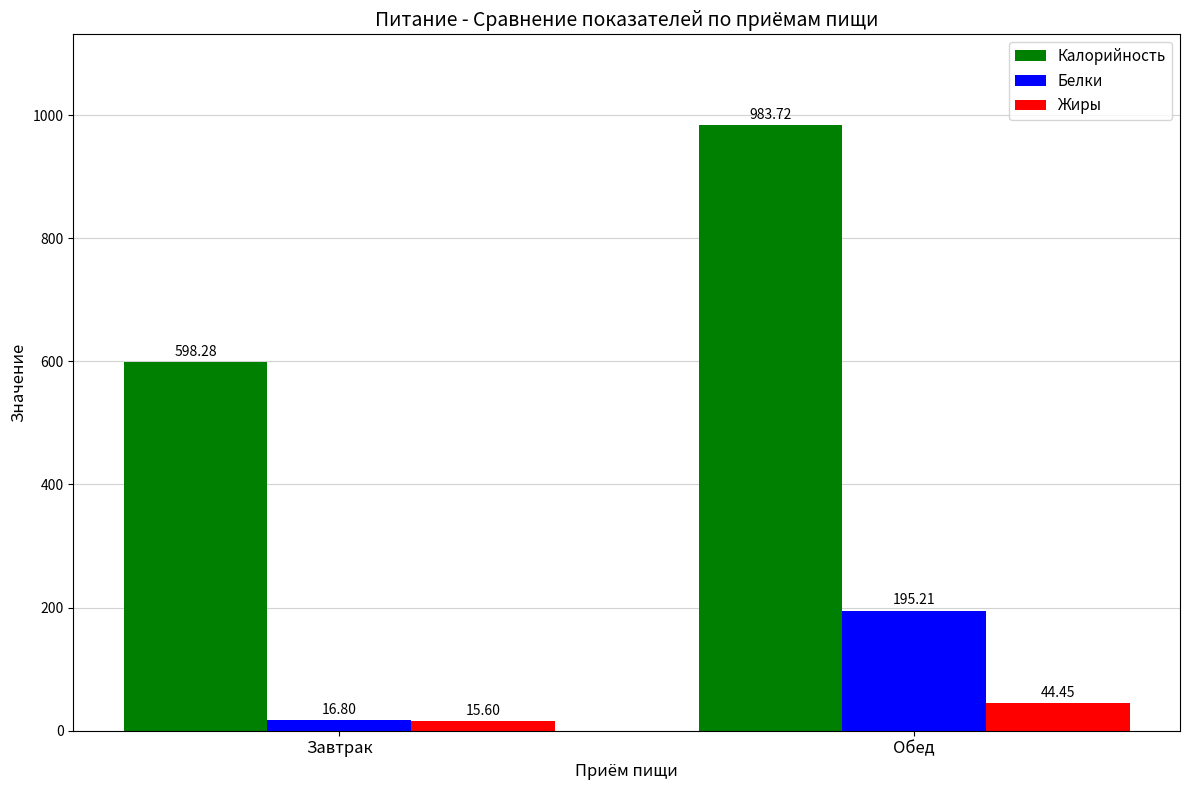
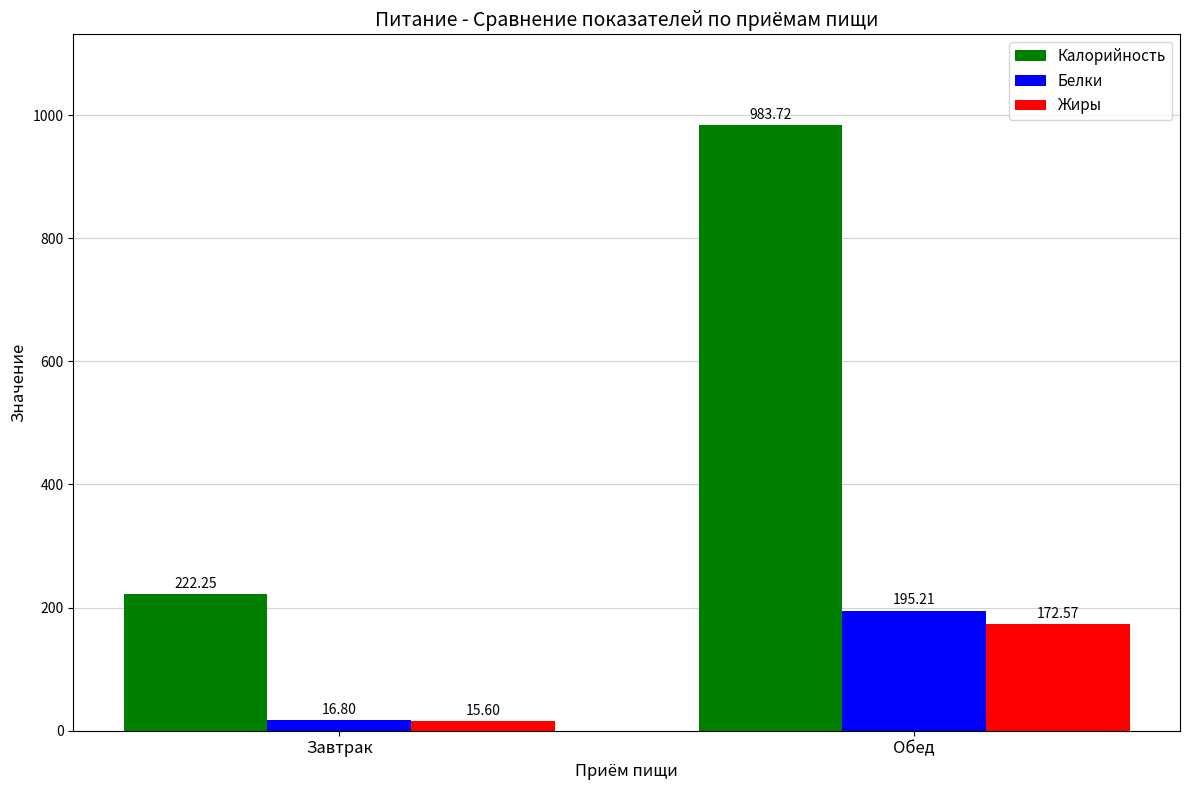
  {
    "Калорийность": {
-     "Завтрак": 598.28,
+     "Завтрак": 222.25,
      "Обед": 983.72
    },
    "Белки": {
      "Завтрак": 16.80,
      "Обед": 195.21
    },
    "Жиры": {
      "Завтрак": 15.60,
-     "Обед": 44.45
+     "Обед": 172.57
    }
  }
